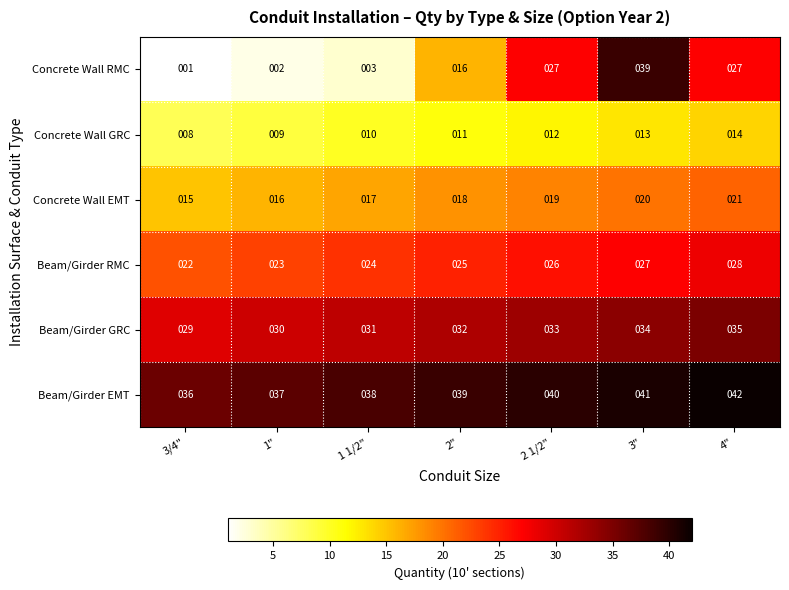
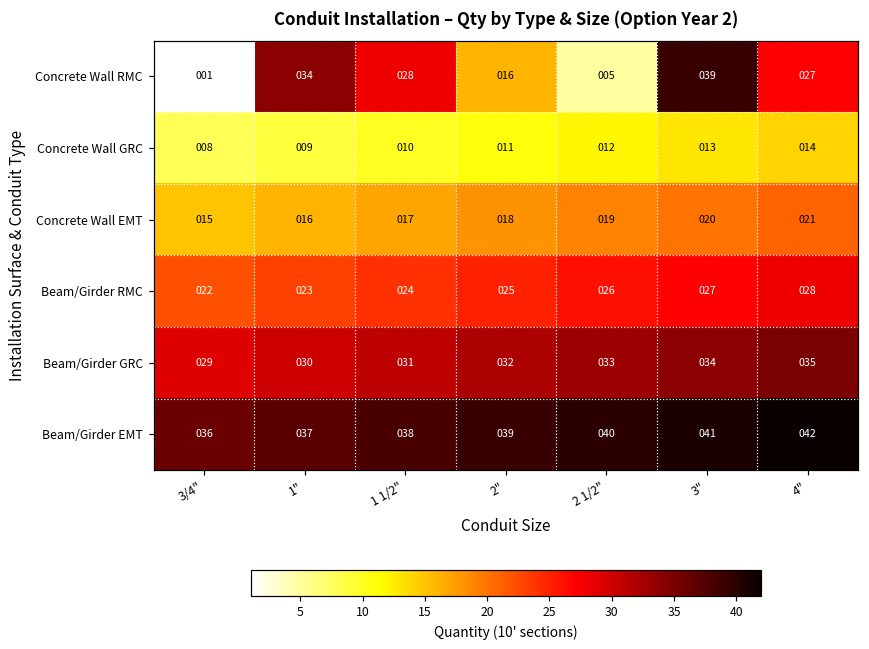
  {
    "Concrete Wall RMC": {
      "3/4\"": "001",
-     "1\"": "002",
-     "1 1/2\"": "003",
+     "1\"": "034",
+     "1 1/2\"": "028",
      "2\"": "016",
-     "2 1/2\"": "027",
+     "2 1/2\"": "005",
      "3\"": "039",
      "4\"": "027"
    },
    "Concrete Wall GRC": {
      "3/4\"": "008",
      "1\"": "009",
      "1 1/2\"": "010",
      "2\"": "011",
      "2 1/2\"": "012",
      "3\"": "013",
      "4\"": "014"
    },
    "Concrete Wall EMT": {
      "3/4\"": "015",
      "1\"": "016",
      "1 1/2\"": "017",
      "2\"": "018",
      "2 1/2\"": "019",
      "3\"": "020",
      "4\"": "021"
    },
    "Beam/Girder RMC": {
      "3/4\"": "022",
      "1\"": "023",
      "1 1/2\"": "024",
      "2\"": "025",
      "2 1/2\"": "026",
      "3\"": "027",
      "4\"": "028"
    },
    "Beam/Girder GRC": {
      "3/4\"": "029",
      "1\"": "030",
      "1 1/2\"": "031",
      "2\"": "032",
      "2 1/2\"": "033",
      "3\"": "034",
      "4\"": "035"
    },
    "Beam/Girder EMT": {
      "3/4\"": "036",
      "1\"": "037",
      "1 1/2\"": "038",
      "2\"": "039",
      "2 1/2\"": "040",
      "3\"": "041",
      "4\"": "042"
    }
  }
